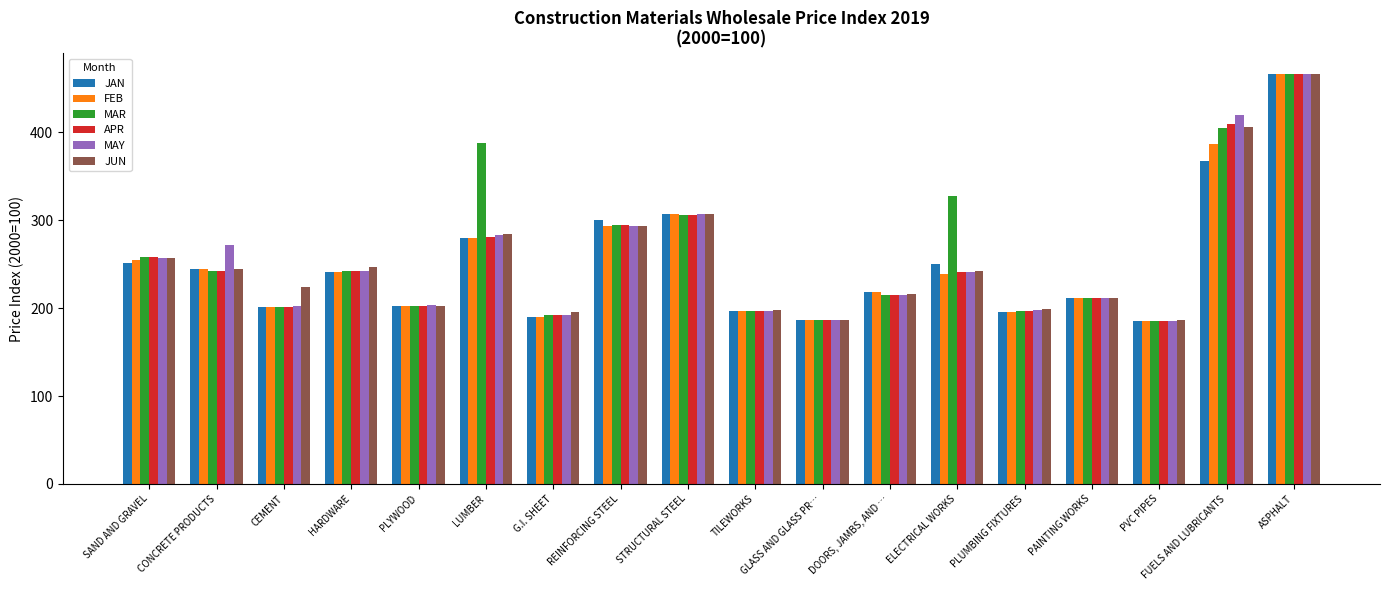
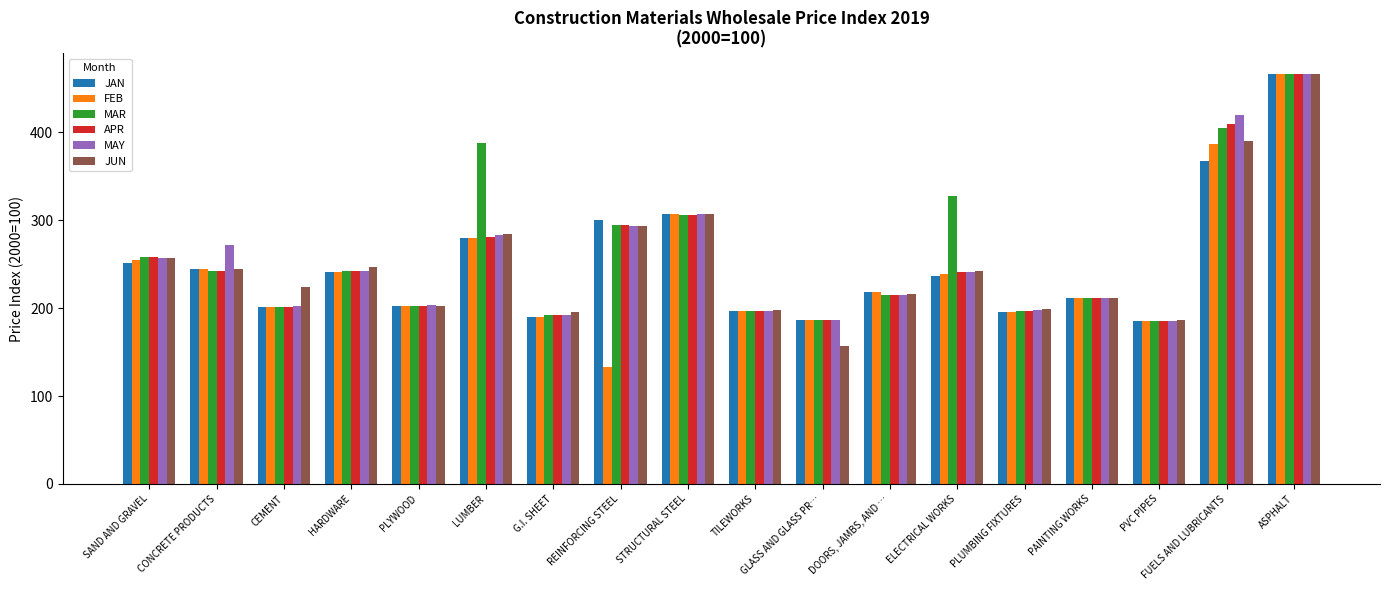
  {
    "JAN": {
      "SAND AND GRAVEL": 250,
      "CONCRETE PRODUCTS": 250,
      "CEMENT": 200,
      "HARDWARE": 240,
      "PLYWOOD": 200,
      "LUMBER": 280,
      "G.I. SHEET": 190,
      "REINFORCING STEEL": 300,
      "STRUCTURAL STEEL": 310,
      "TILEWORKS": 200,
      "GLASS AND GLASS PR…": 190,
      "DOORS, JAMBS, AND …": 220,
-     "ELECTRICAL WORKS": 250,
+     "ELECTRICAL WORKS": 240,
      "PLUMBING FIXTURES": 200,
      "PAINTING WORKS": 210,
      "PVC PIPES": 190,
      "FUELS AND LUBRICANTS": 370,
      "ASPHALT": 470
    },
    "FEB": {
      "SAND AND GRAVEL": 260,
      "CONCRETE PRODUCTS": 250,
      "CEMENT": 200,
      "HARDWARE": 240,
      "PLYWOOD": 200,
      "LUMBER": 280,
      "G.I. SHEET": 190,
-     "REINFORCING STEEL": 290,
+     "REINFORCING STEEL": 130,
      "STRUCTURAL STEEL": 310,
      "TILEWORKS": 200,
      "GLASS AND GLASS PR…": 190,
      "DOORS, JAMBS, AND …": 220,
      "ELECTRICAL WORKS": 240,
      "PLUMBING FIXTURES": 200,
      "PAINTING WORKS": 210,
      "PVC PIPES": 190,
      "FUELS AND LUBRICANTS": 390,
      "ASPHALT": 470
    },
    "MAR": {
      "SAND AND GRAVEL": 260,
      "CONCRETE PRODUCTS": 240,
      "CEMENT": 200,
      "HARDWARE": 240,
      "PLYWOOD": 200,
      "LUMBER": 390,
      "G.I. SHEET": 190,
      "REINFORCING STEEL": 290,
      "STRUCTURAL STEEL": 310,
      "TILEWORKS": 200,
      "GLASS AND GLASS PR…": 190,
      "DOORS, JAMBS, AND …": 220,
      "ELECTRICAL WORKS": 330,
      "PLUMBING FIXTURES": 200,
      "PAINTING WORKS": 210,
      "PVC PIPES": 190,
      "FUELS AND LUBRICANTS": 400,
      "ASPHALT": 470
    },
    "APR": {
      "SAND AND GRAVEL": 260,
      "CONCRETE PRODUCTS": 240,
      "CEMENT": 200,
      "HARDWARE": 240,
      "PLYWOOD": 200,
      "LUMBER": 280,
      "G.I. SHEET": 190,
      "REINFORCING STEEL": 290,
      "STRUCTURAL STEEL": 310,
      "TILEWORKS": 200,
      "GLASS AND GLASS PR…": 190,
      "DOORS, JAMBS, AND …": 220,
      "ELECTRICAL WORKS": 240,
      "PLUMBING FIXTURES": 200,
      "PAINTING WORKS": 210,
      "PVC PIPES": 190,
      "FUELS AND LUBRICANTS": 410,
      "ASPHALT": 470
    },
    "MAY": {
      "SAND AND GRAVEL": 260,
      "CONCRETE PRODUCTS": 270,
      "CEMENT": 200,
      "HARDWARE": 240,
      "PLYWOOD": 200,
      "LUMBER": 280,
      "G.I. SHEET": 190,
      "REINFORCING STEEL": 290,
      "STRUCTURAL STEEL": 310,
      "TILEWORKS": 200,
      "GLASS AND GLASS PR…": 190,
      "DOORS, JAMBS, AND …": 220,
      "ELECTRICAL WORKS": 240,
      "PLUMBING FIXTURES": 200,
      "PAINTING WORKS": 210,
      "PVC PIPES": 190,
      "FUELS AND LUBRICANTS": 420,
      "ASPHALT": 470
    },
    "JUN": {
      "SAND AND GRAVEL": 260,
      "CONCRETE PRODUCTS": 240,
      "CEMENT": 220,
      "HARDWARE": 250,
      "PLYWOOD": 200,
      "LUMBER": 280,
      "G.I. SHEET": 200,
      "REINFORCING STEEL": 290,
      "STRUCTURAL STEEL": 310,
      "TILEWORKS": 200,
-     "GLASS AND GLASS PR…": 190,
+     "GLASS AND GLASS PR…": 160,
      "DOORS, JAMBS, AND …": 220,
      "ELECTRICAL WORKS": 240,
      "PLUMBING FIXTURES": 200,
      "PAINTING WORKS": 210,
      "PVC PIPES": 190,
-     "FUELS AND LUBRICANTS": 410,
+     "FUELS AND LUBRICANTS": 390,
      "ASPHALT": 470
    }
  }
